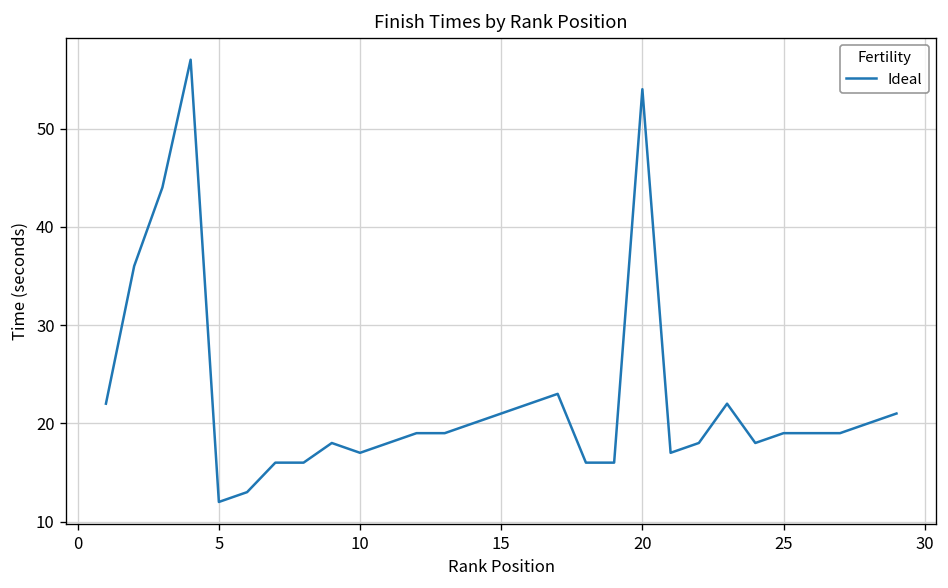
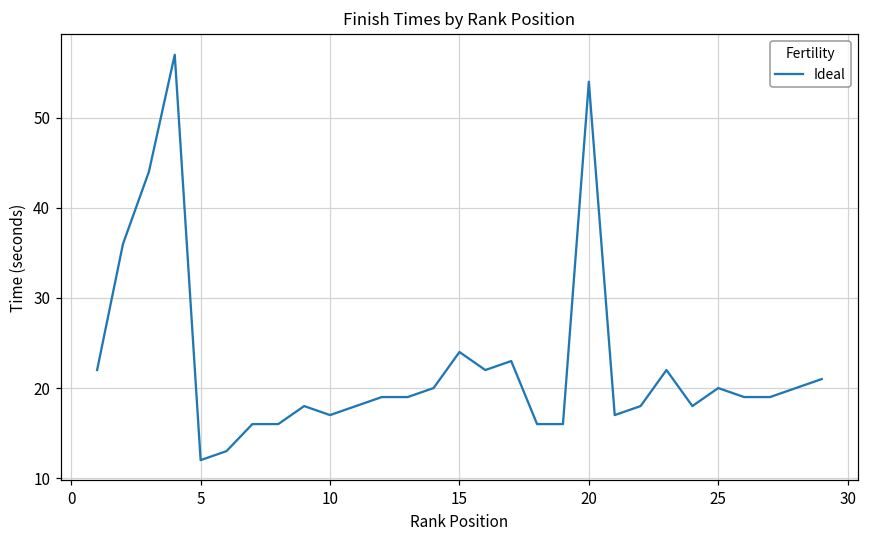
  {
    "5": 12,
    "10": 17,
-   "15": 21,
+   "15": 24,
    "20": 54,
-   "25": 19
+   "25": 20
  }
